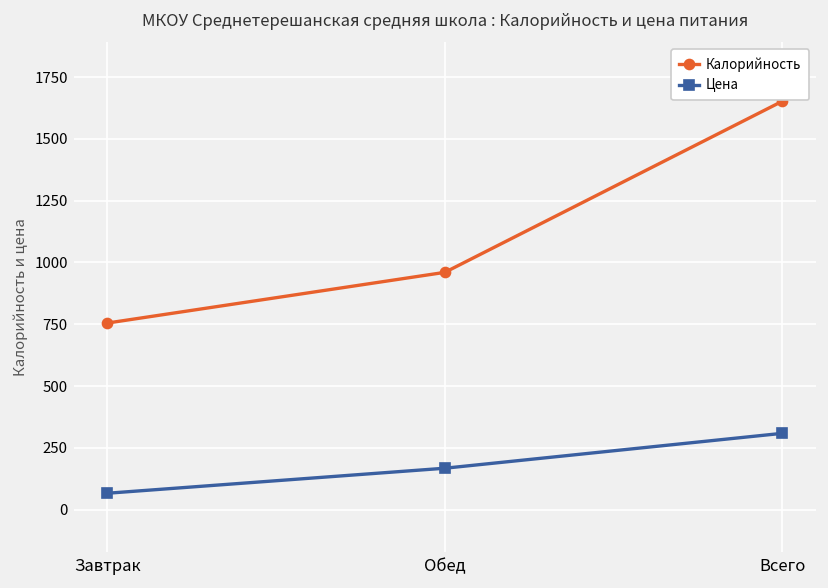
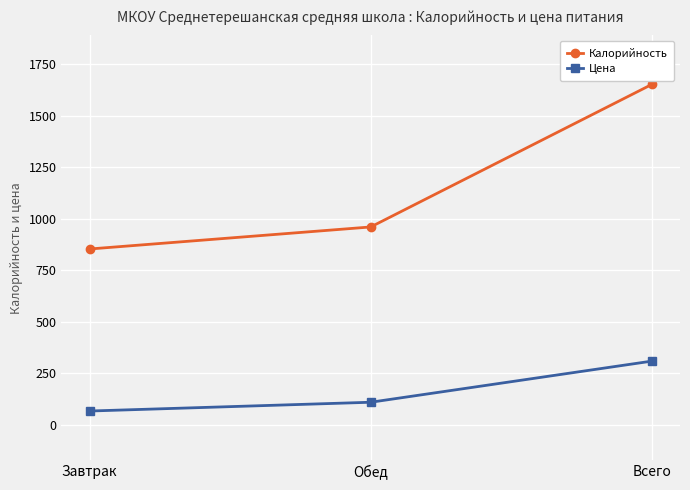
  {
    "Калорийность": {
-     "Завтрак": 760,
+     "Завтрак": 850,
      "Обед": 960,
      "Всего": 1650
    },
    "Цена": {
      "Завтрак": 70,
-     "Обед": 170,
+     "Обед": 110,
      "Всего": 310
    }
  }
